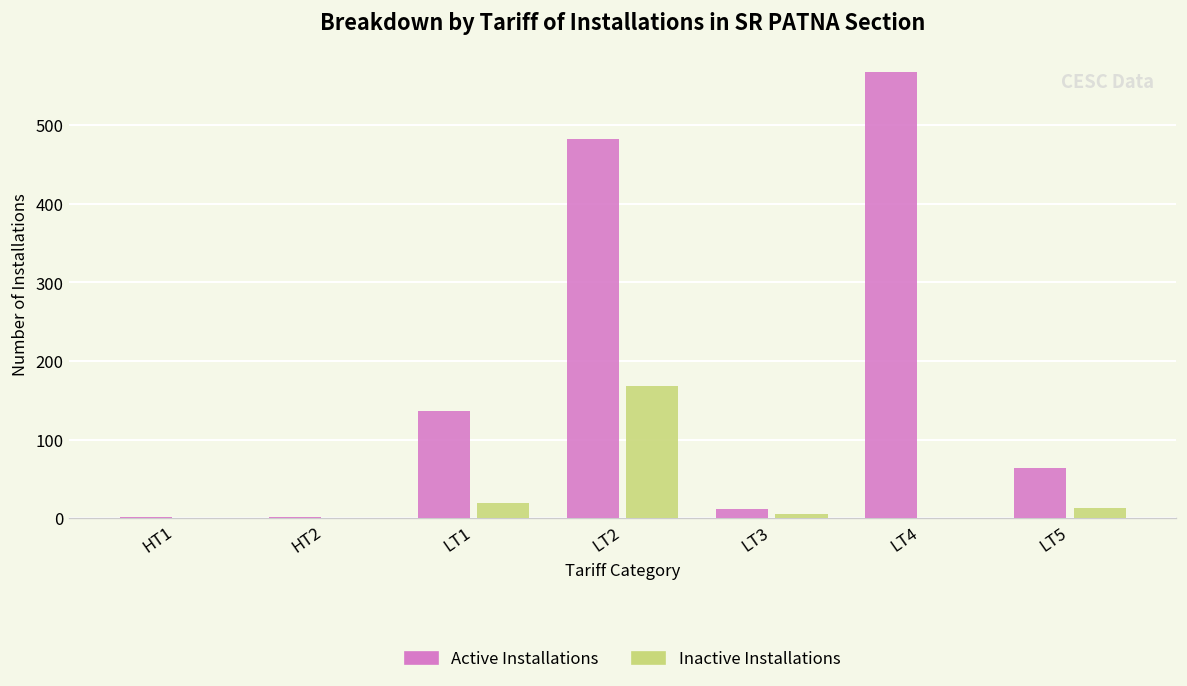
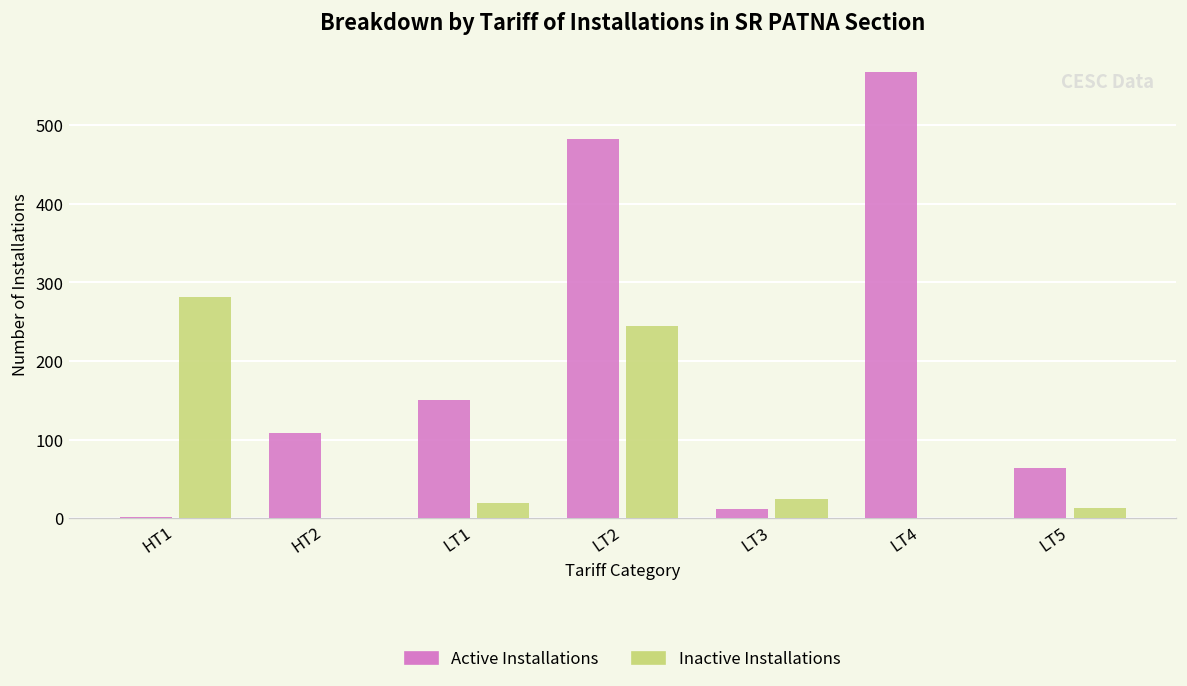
  {
    "Active Installations": {
-     "HT2": 0,
-     "LT1": 140,
+     "HT2": 110,
+     "LT1": 150,
      "LT2": 480,
      "LT3": 10,
      "LT4": 570,
      "LT5": 60
    },
    "Inactive Installations": {
-     "HT1": 0,
+     "HT1": 280,
      "HT2": 0,
      "LT1": 20,
-     "LT2": 170,
-     "LT3": 10,
+     "LT2": 250,
+     "LT3": 30,
      "LT5": 10
    }
  }
